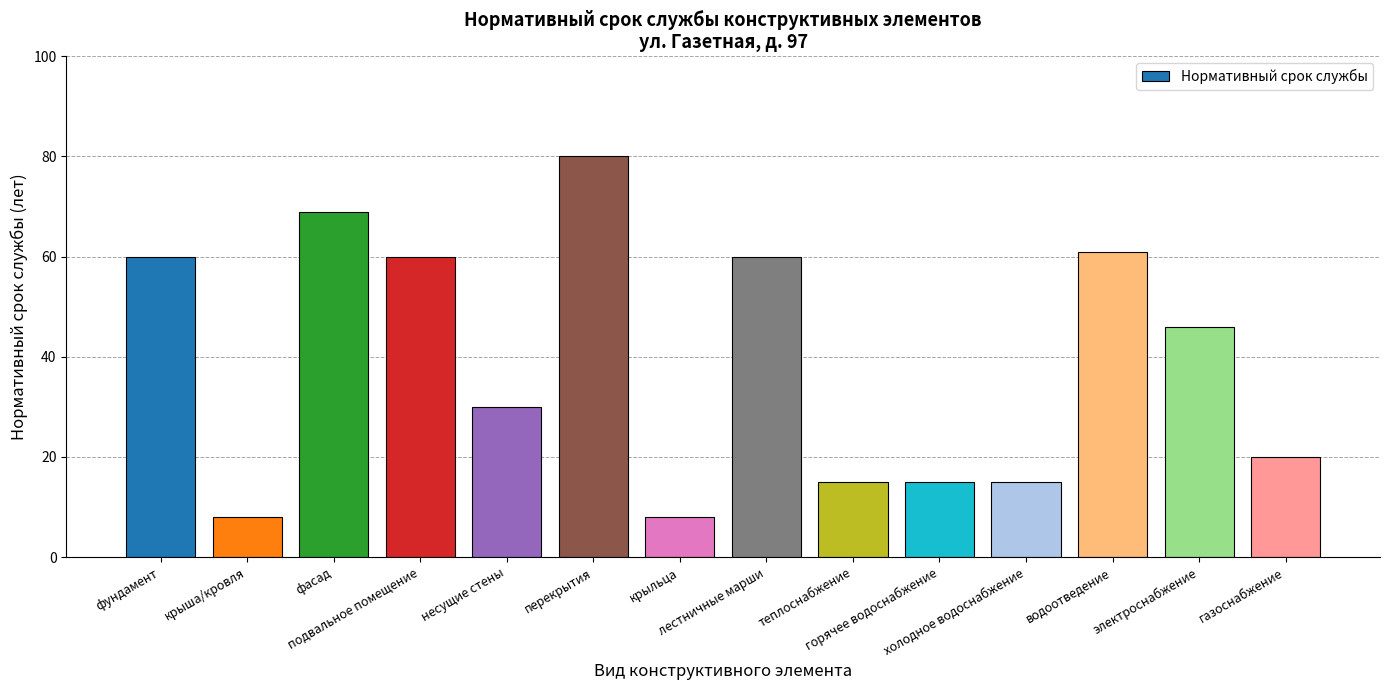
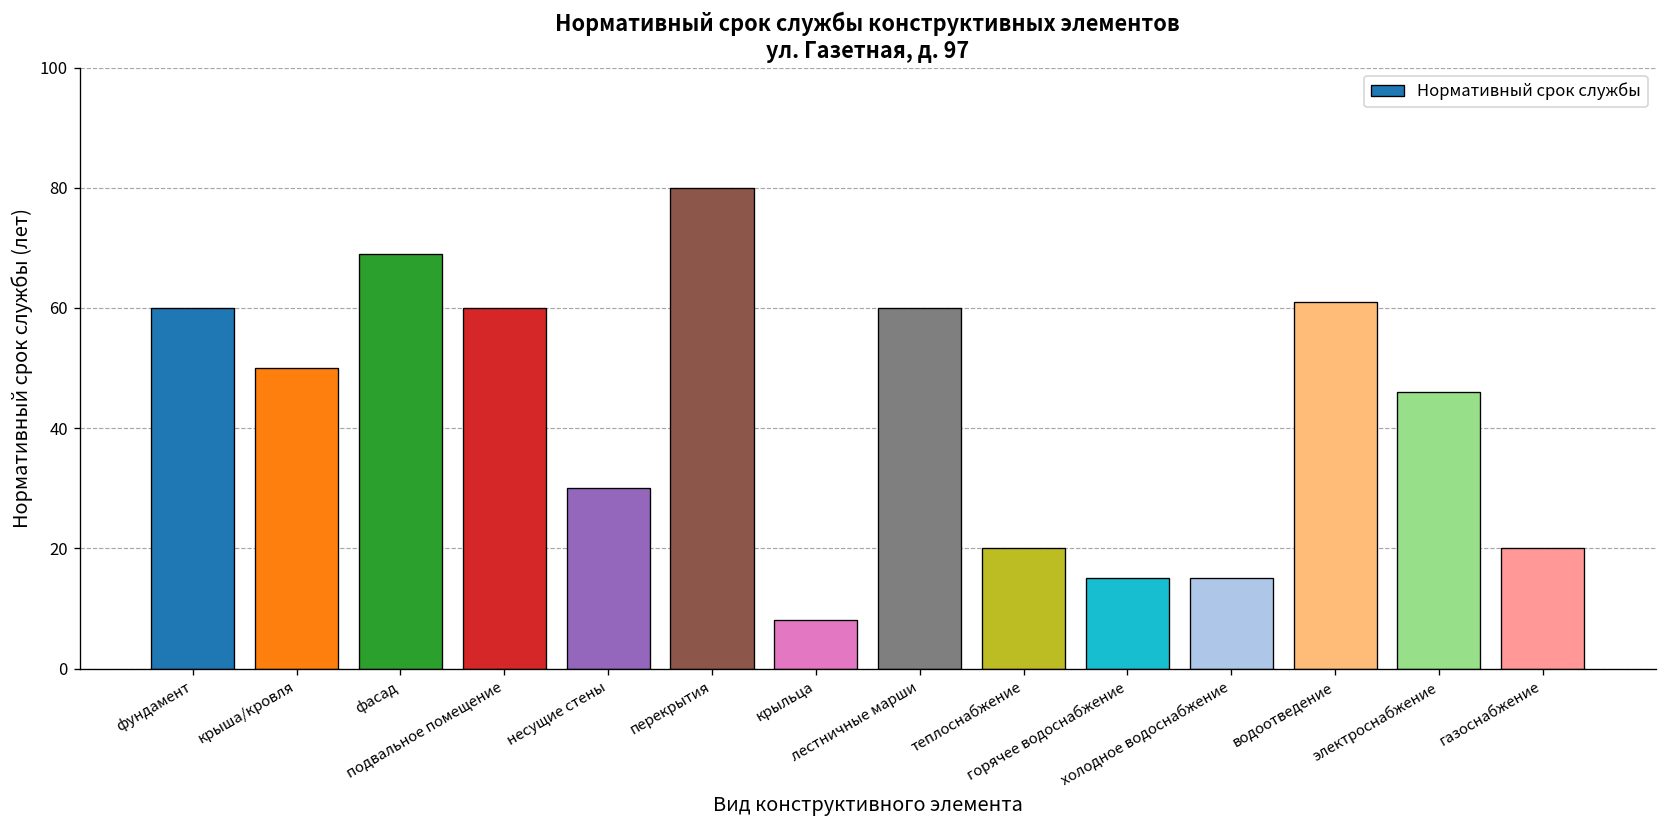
  {
    "фундамент": 60,
-   "крыша/кровля": 8,
+   "крыша/кровля": 50,
    "фасад": 69,
    "подвальное помещение": 60,
    "несущие стены": 30,
    "перекрытия": 80,
    "крыльца": 8,
    "лестничные марши": 60,
-   "теплоснабжение": 15,
+   "теплоснабжение": 20,
    "горячее водоснабжение": 15,
    "холодное водоснабжение": 15,
    "водоотведение": 61,
    "электроснабжение": 46,
    "газоснабжение": 20
  }
